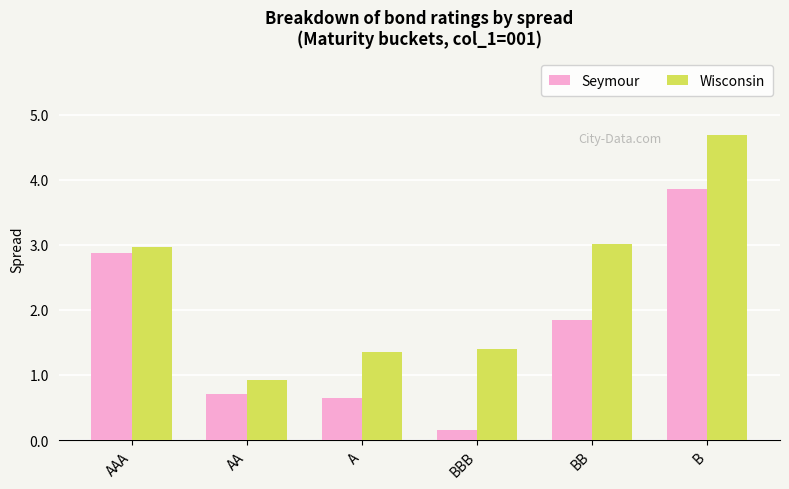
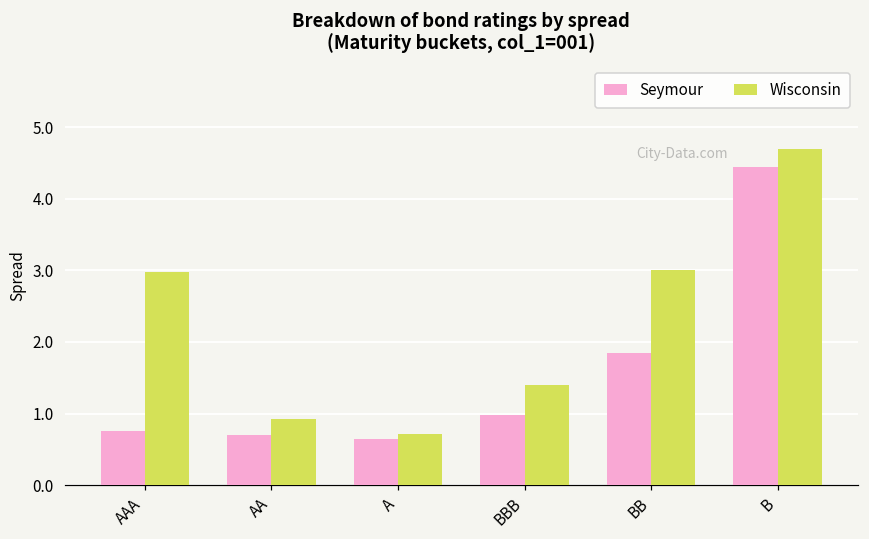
  {
    "Seymour": {
-     "AAA": 2.9,
+     "AAA": 0.8,
      "AA": 0.7,
      "A": 0.6,
-     "BBB": 0.2,
+     "BBB": 1.0,
      "BB": 1.8,
-     "B": 3.9
+     "B": 4.4
    },
    "Wisconsin": {
      "AAA": 3.0,
      "AA": 0.9,
-     "A": 1.4,
+     "A": 0.7,
      "BBB": 1.4,
      "BB": 3.0,
      "B": 4.7
    }
  }
